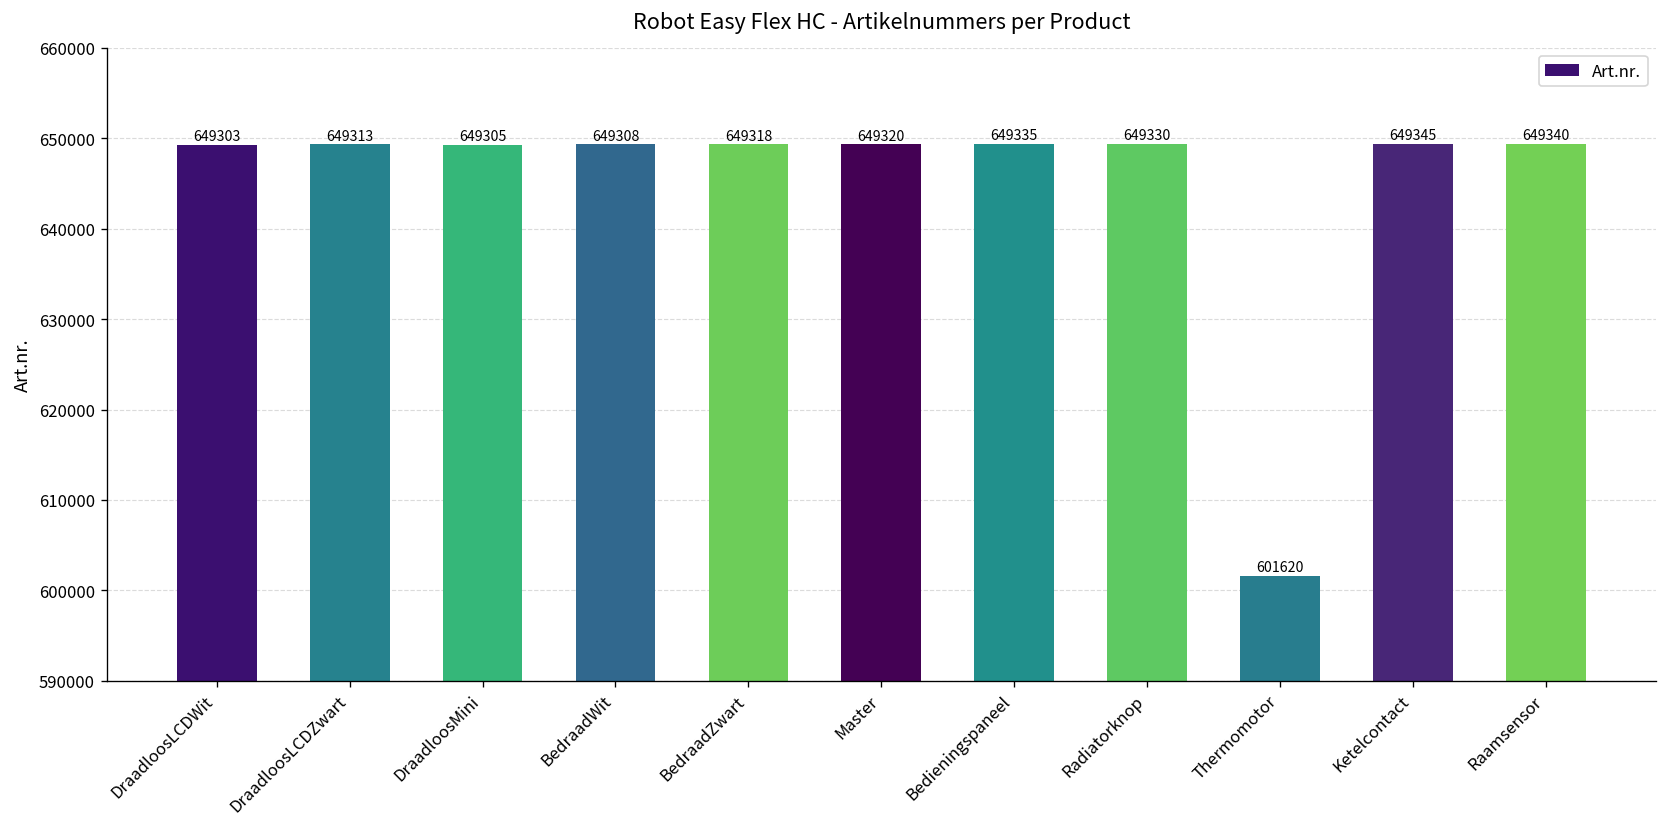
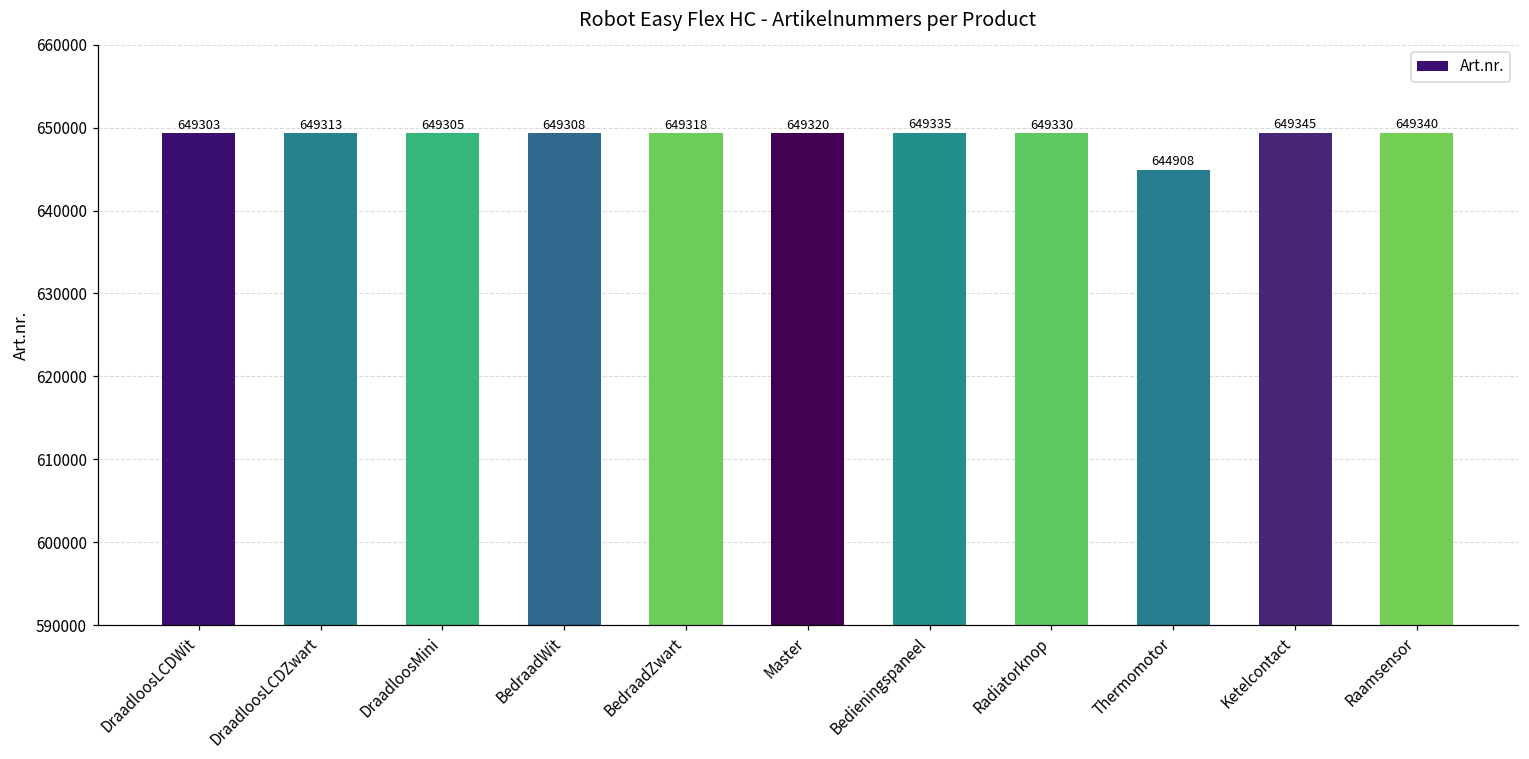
  {
    "DraadloosLCDWit": 649303,
    "DraadloosLCDZwart": 649313,
    "DraadloosMini": 649305,
    "BedraadWit": 649308,
    "BedraadZwart": 649318,
    "Master": 649320,
    "Bedieningspaneel": 649335,
    "Radiatorknop": 649330,
-   "Thermomotor": 601620,
+   "Thermomotor": 644908,
    "Ketelcontact": 649345,
    "Raamsensor": 649340
  }
